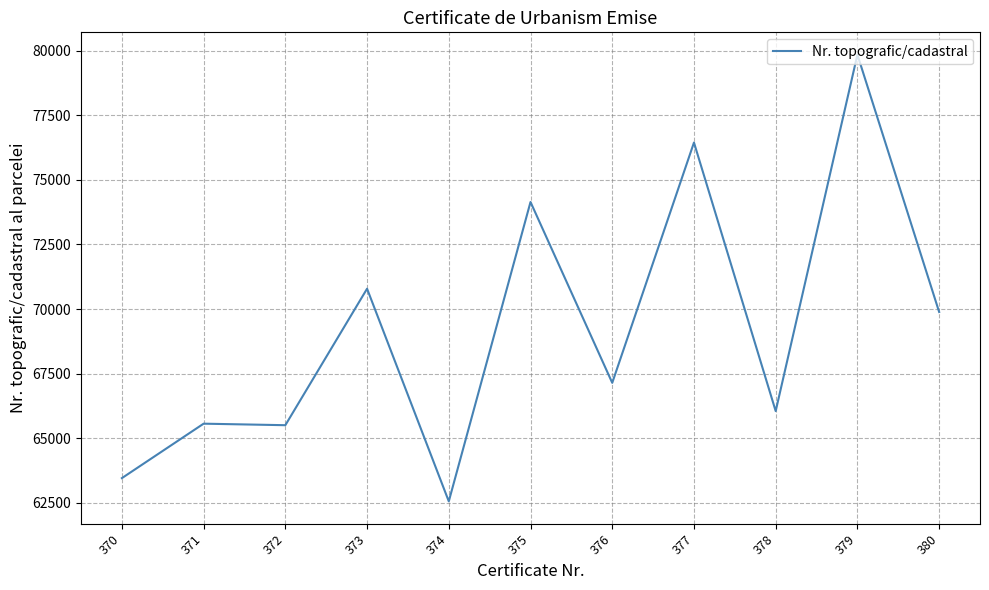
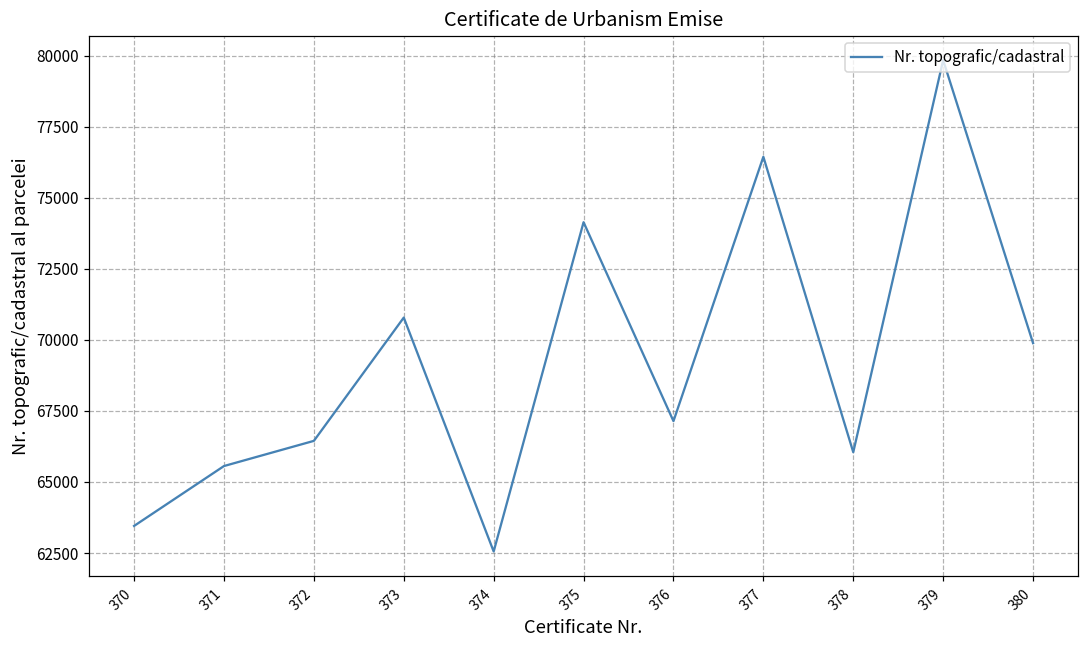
  {
    "370": 63500,
    "371": 65600,
-   "372": 65500,
+   "372": 66400,
    "373": 70800,
    "374": 62600,
    "375": 74100,
    "376": 67100,
    "377": 76400,
    "378": 66000,
    "380": 69900
  }
